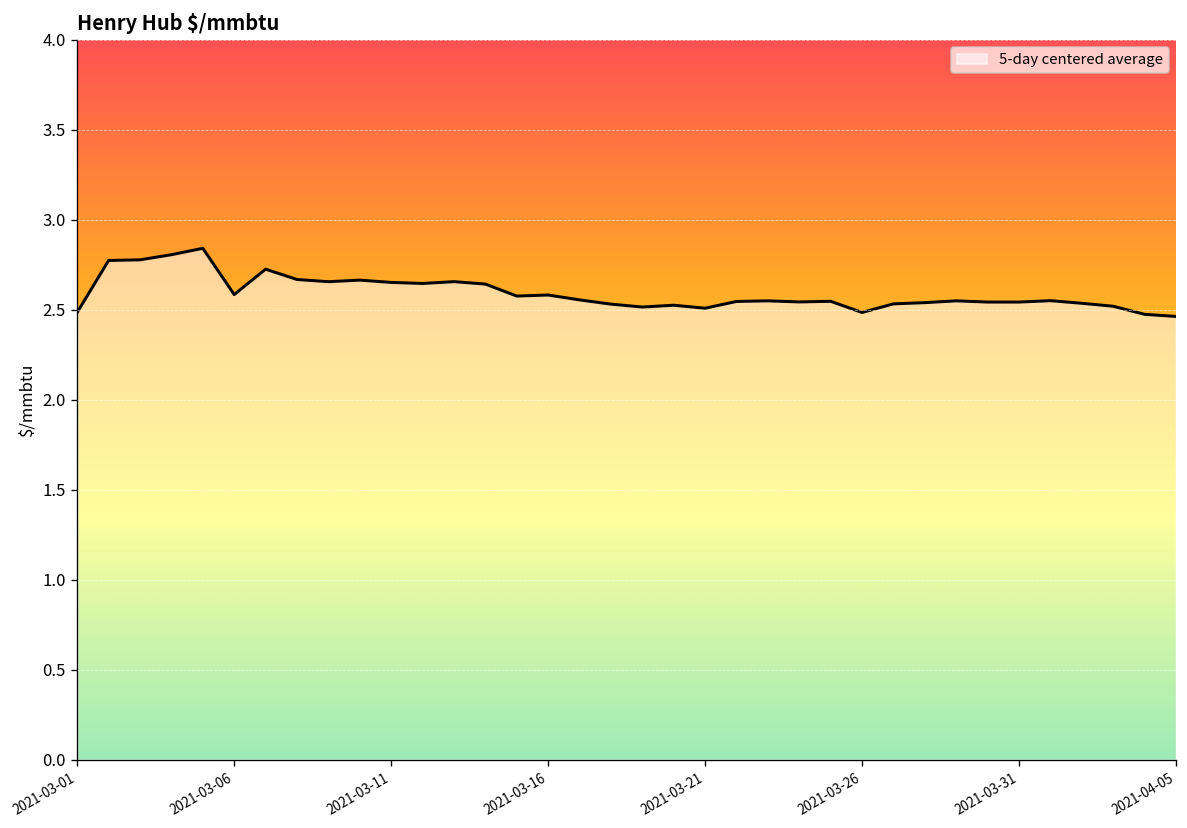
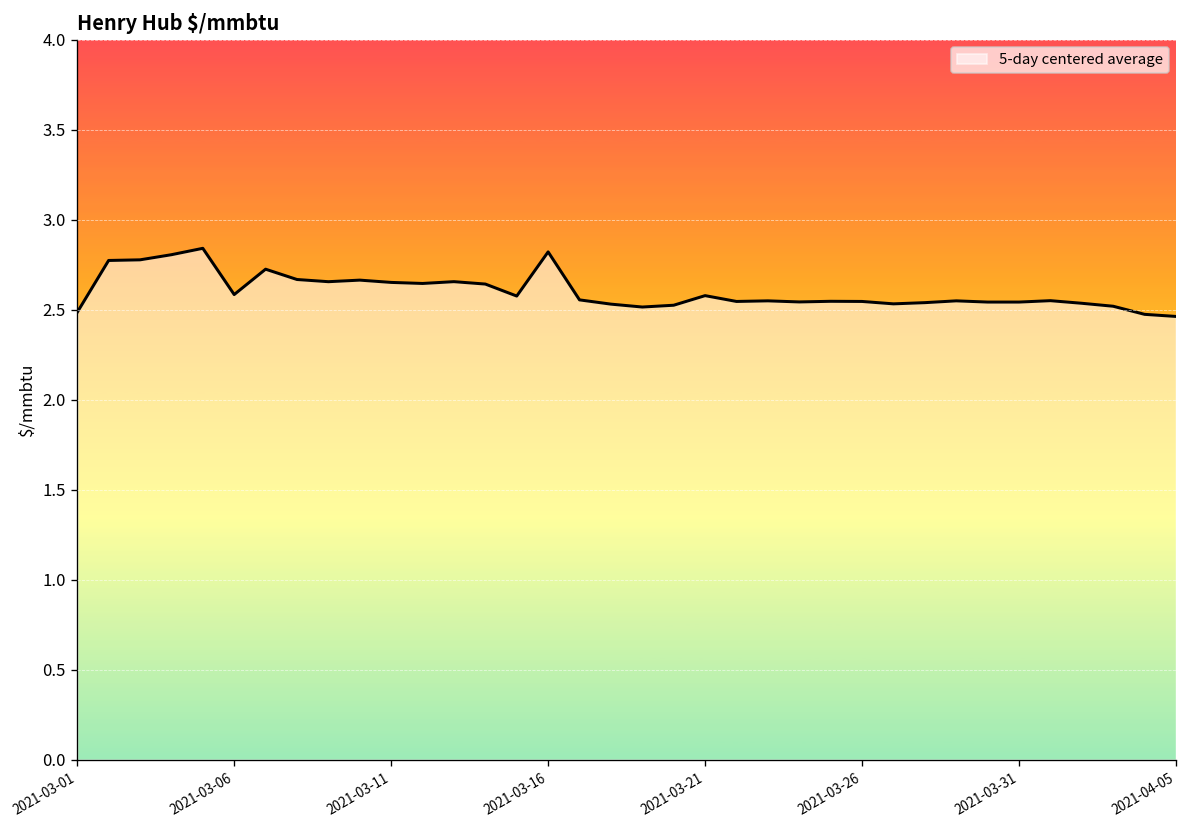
  {
    "2021-03-01": 2.49,
    "2021-03-06": 2.58,
    "2021-03-11": 2.65,
-   "2021-03-16": 2.58,
-   "2021-03-21": 2.51,
-   "2021-03-26": 2.49,
+   "2021-03-16": 2.82,
+   "2021-03-21": 2.58,
+   "2021-03-26": 2.55,
    "2021-03-31": 2.54,
    "2021-04-05": 2.46
  }
